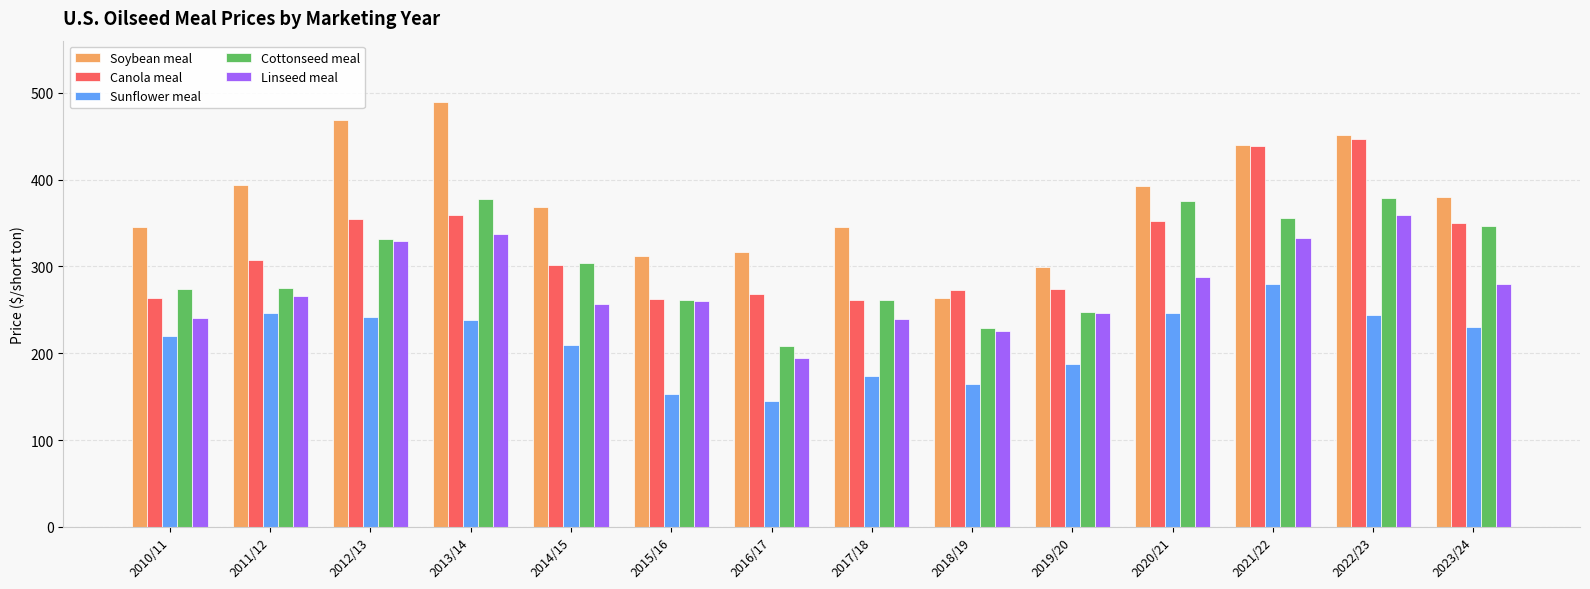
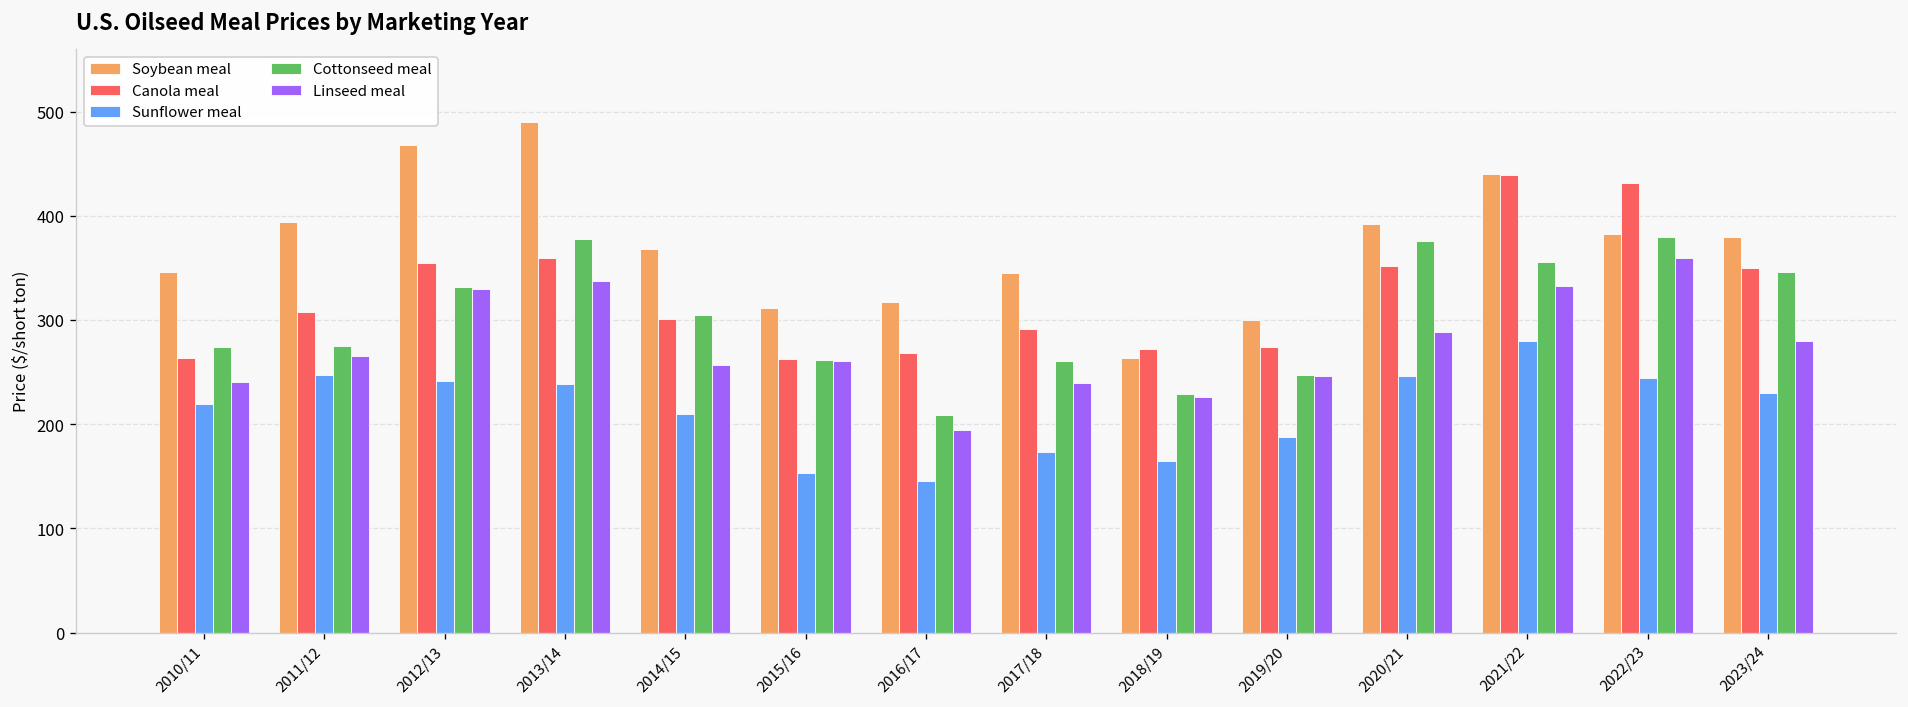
  {
    "Soybean meal": {
      "2010/11": 350,
      "2011/12": 390,
      "2012/13": 470,
      "2013/14": 490,
      "2014/15": 370,
      "2015/16": 310,
      "2016/17": 320,
      "2017/18": 350,
      "2018/19": 260,
      "2019/20": 300,
      "2020/21": 390,
      "2021/22": 440,
-     "2022/23": 450,
+     "2022/23": 380,
      "2023/24": 380
    },
    "Canola meal": {
      "2010/11": 260,
      "2011/12": 310,
      "2012/13": 350,
      "2013/14": 360,
      "2014/15": 300,
      "2015/16": 260,
      "2016/17": 270,
-     "2017/18": 260,
+     "2017/18": 290,
      "2018/19": 270,
      "2019/20": 270,
      "2020/21": 350,
      "2021/22": 440,
-     "2022/23": 450,
+     "2022/23": 430,
      "2023/24": 350
    },
    "Sunflower meal": {
      "2010/11": 220,
      "2011/12": 250,
      "2012/13": 240,
      "2013/14": 240,
      "2014/15": 210,
      "2015/16": 150,
      "2016/17": 150,
      "2017/18": 170,
      "2018/19": 160,
      "2019/20": 190,
      "2020/21": 250,
      "2021/22": 280,
      "2022/23": 240,
      "2023/24": 230
    },
    "Cottonseed meal": {
      "2010/11": 270,
      "2011/12": 280,
      "2012/13": 330,
      "2013/14": 380,
      "2014/15": 300,
      "2015/16": 260,
      "2016/17": 210,
      "2017/18": 260,
      "2018/19": 230,
      "2019/20": 250,
      "2020/21": 380,
      "2021/22": 360,
      "2022/23": 380,
      "2023/24": 350
    },
    "Linseed meal": {
      "2010/11": 240,
      "2011/12": 270,
      "2012/13": 330,
      "2013/14": 340,
      "2014/15": 260,
      "2015/16": 260,
      "2016/17": 190,
      "2017/18": 240,
      "2018/19": 230,
      "2019/20": 250,
      "2020/21": 290,
      "2021/22": 330,
      "2022/23": 360,
      "2023/24": 280
    }
  }
